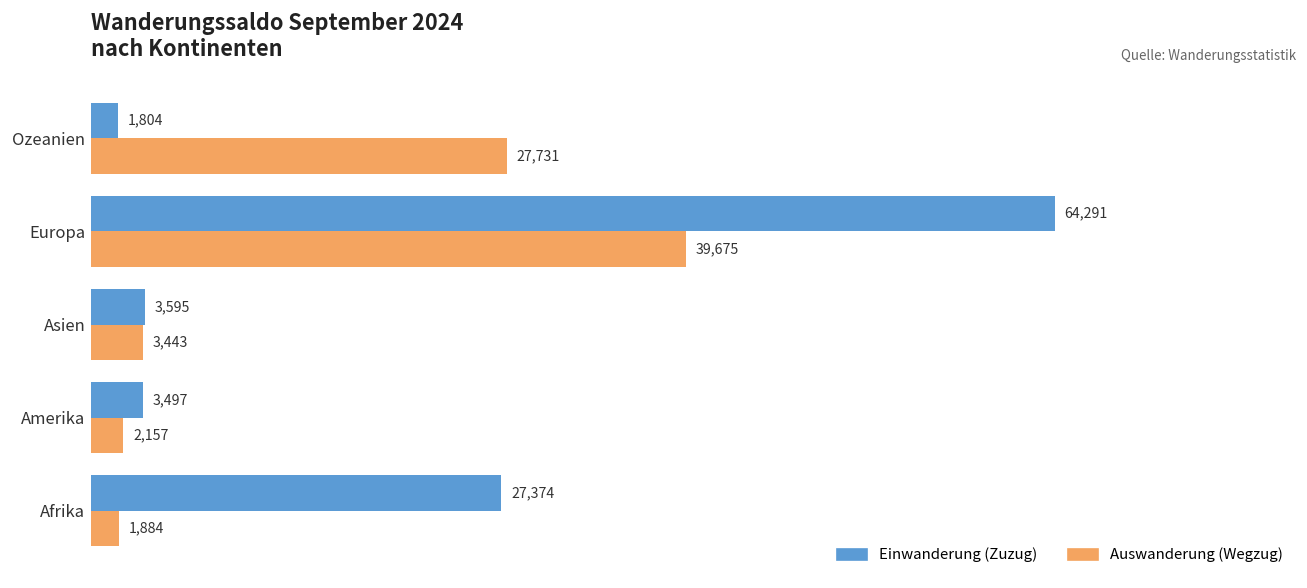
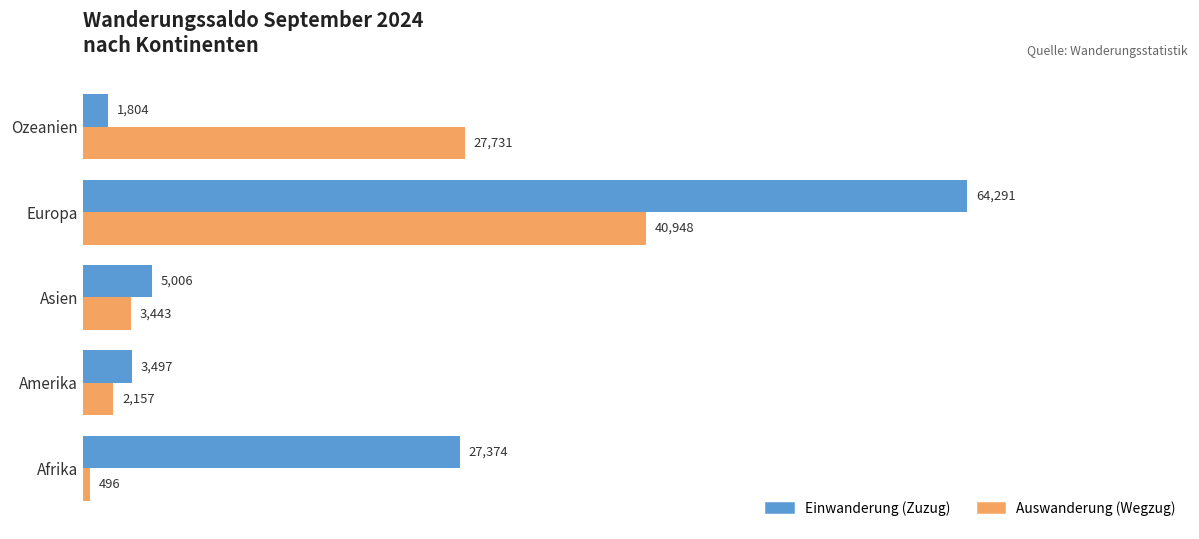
  {
    "Einwanderung (Zuzug)": {
      "Ozeanien": "1,804",
      "Europa": "64,291",
-     "Asien": "3,595",
+     "Asien": "5,006",
      "Amerika": "3,497",
      "Afrika": "27,374"
    },
    "Auswanderung (Wegzug)": {
      "Ozeanien": "27,731",
-     "Europa": "39,675",
+     "Europa": "40,948",
      "Asien": "3,443",
      "Amerika": "2,157",
-     "Afrika": "1,884"
+     "Afrika": "496"
    }
  }
